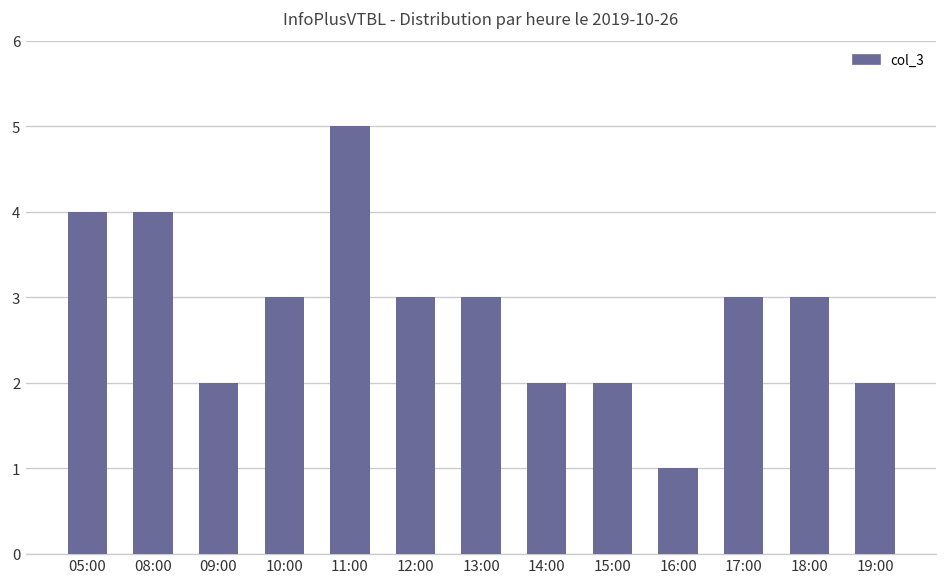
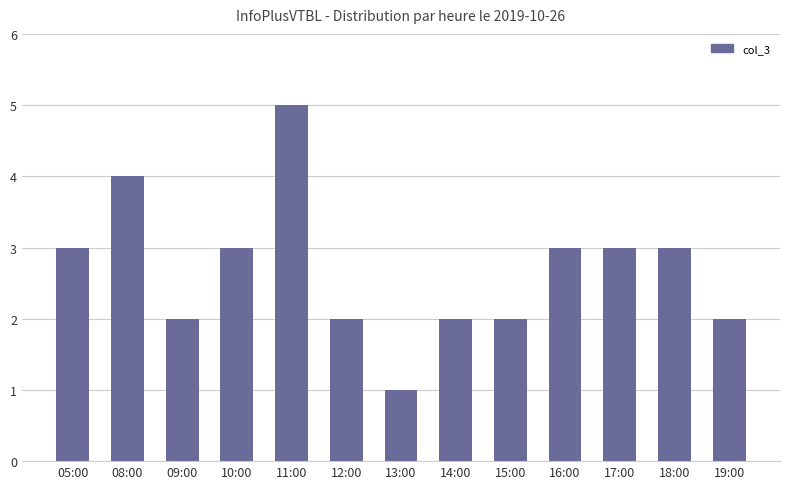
  {
-   "05:00": 4,
+   "05:00": 3,
    "08:00": 4,
    "09:00": 2,
    "10:00": 3,
    "11:00": 5,
-   "12:00": 3,
-   "13:00": 3,
+   "12:00": 2,
+   "13:00": 1,
    "14:00": 2,
    "15:00": 2,
-   "16:00": 1,
+   "16:00": 3,
    "17:00": 3,
    "18:00": 3,
    "19:00": 2
  }
